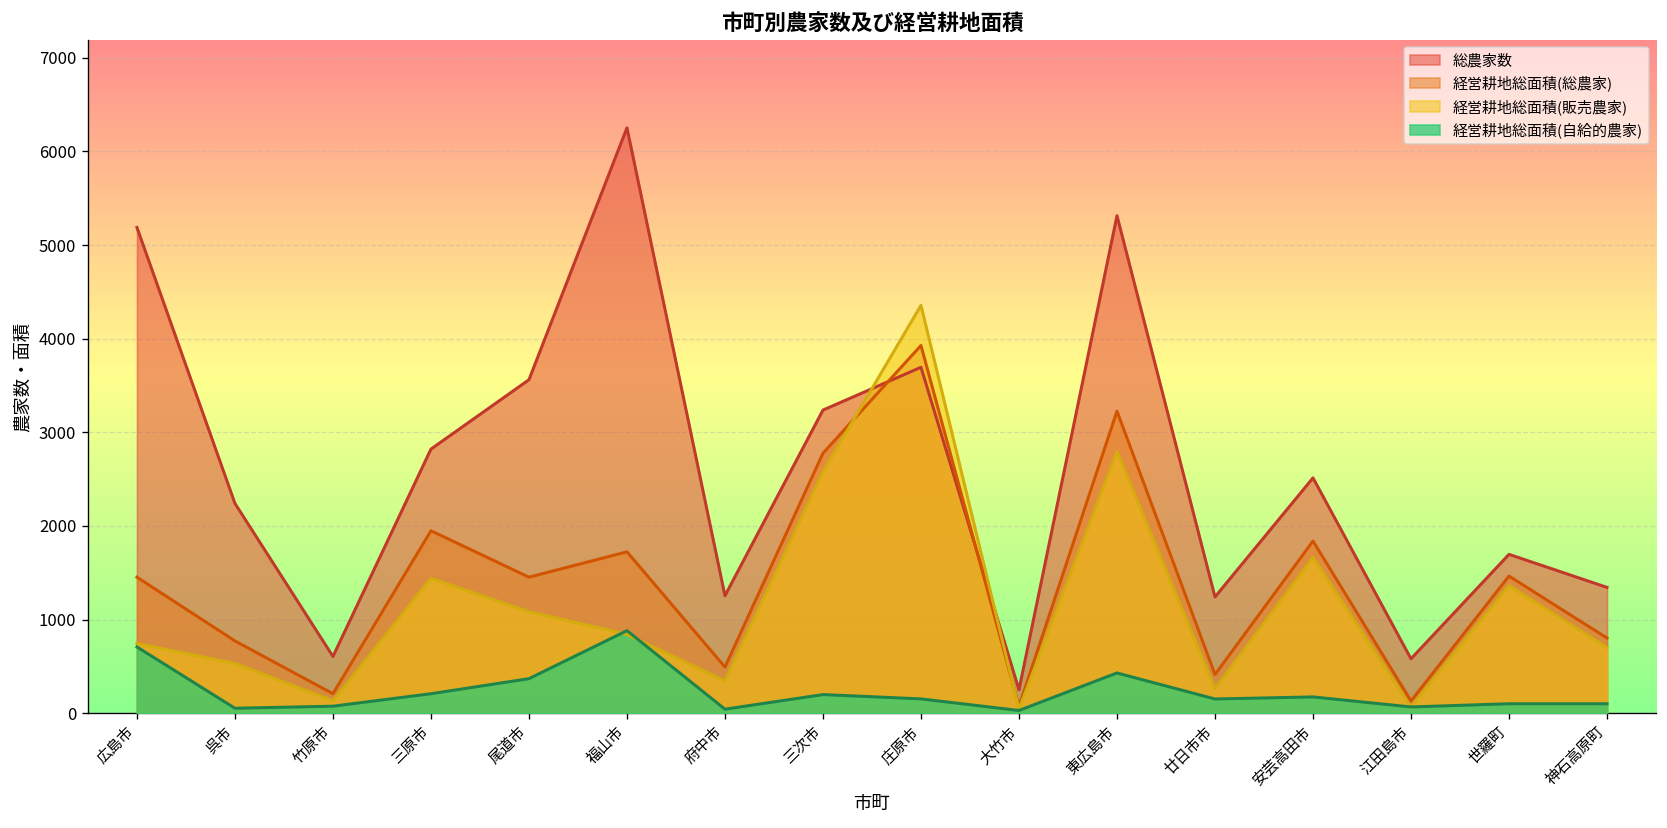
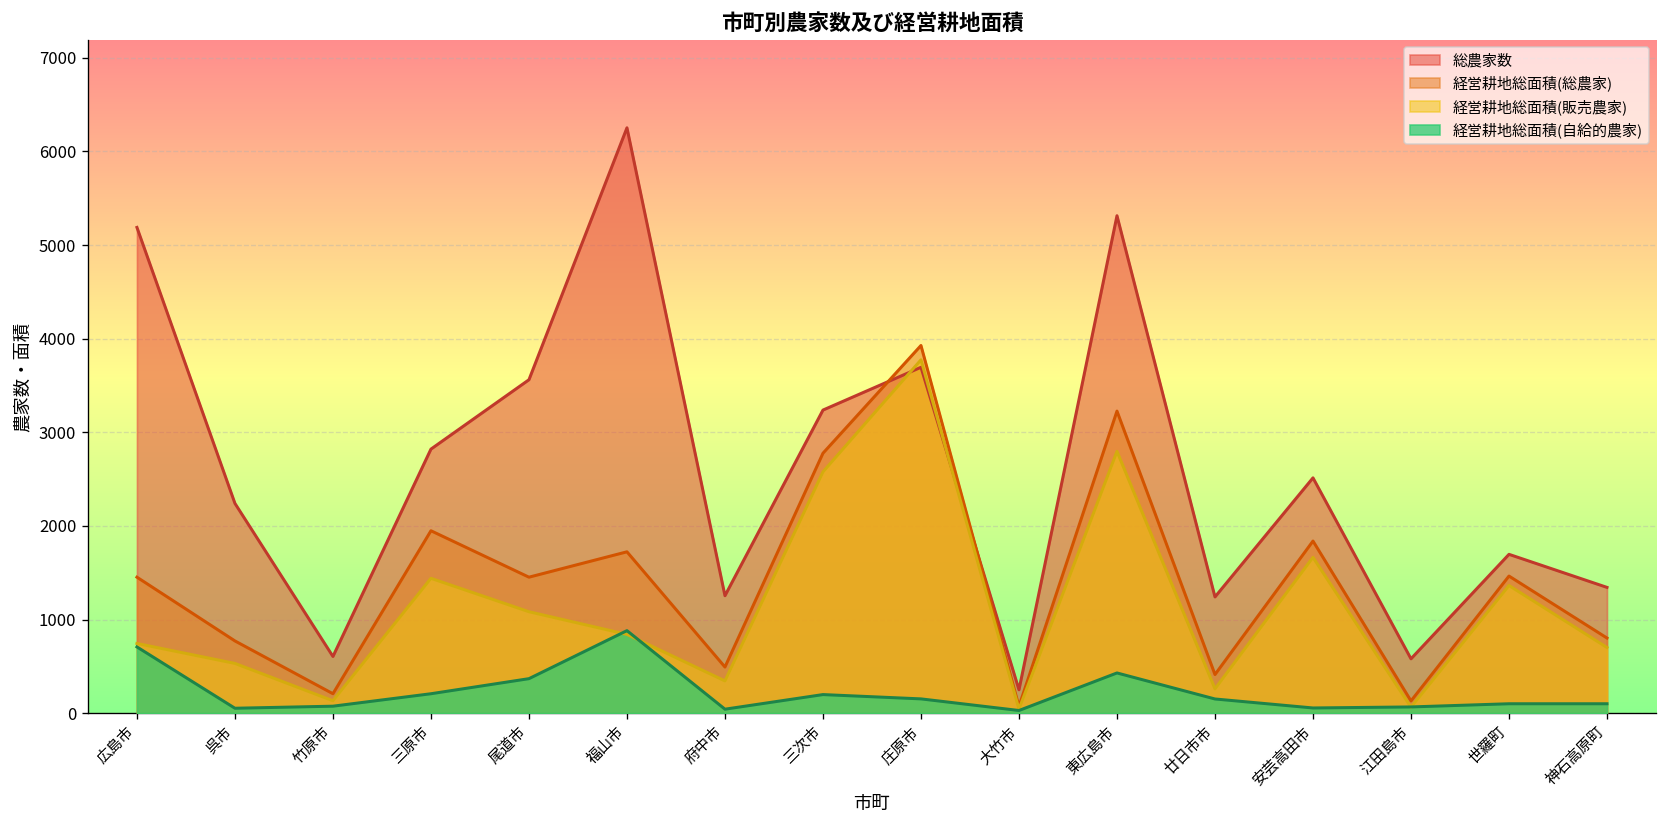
  {
    "経営耕地総面積(販売農家)": {
      "広島市": 700,
      "呉市": 500,
      "竹原市": 100,
      "三原市": 1400,
      "尾道市": 1100,
      "福山市": 800,
      "府中市": 300,
      "三次市": 2600,
-     "庄原市": 4400,
+     "庄原市": 3800,
      "東広島市": 2800,
      "廿日市市": 300,
      "安芸高田市": 1700,
      "世羅町": 1400,
      "神石高原町": 700
    },
    "経営耕地総面積(自給的農家)": {
      "広島市": 700,
      "呉市": 100,
      "竹原市": 100,
      "三原市": 200,
      "尾道市": 400,
      "福山市": 900,
      "府中市": 0,
      "三次市": 200,
      "庄原市": 200,
      "東広島市": 400,
      "廿日市市": 200,
-     "安芸高田市": 200,
+     "安芸高田市": 100,
      "世羅町": 100,
      "神石高原町": 100
    }
  }
